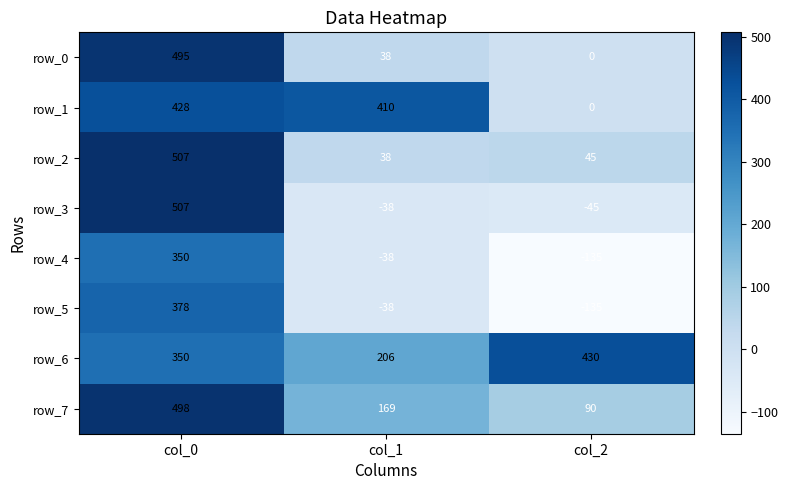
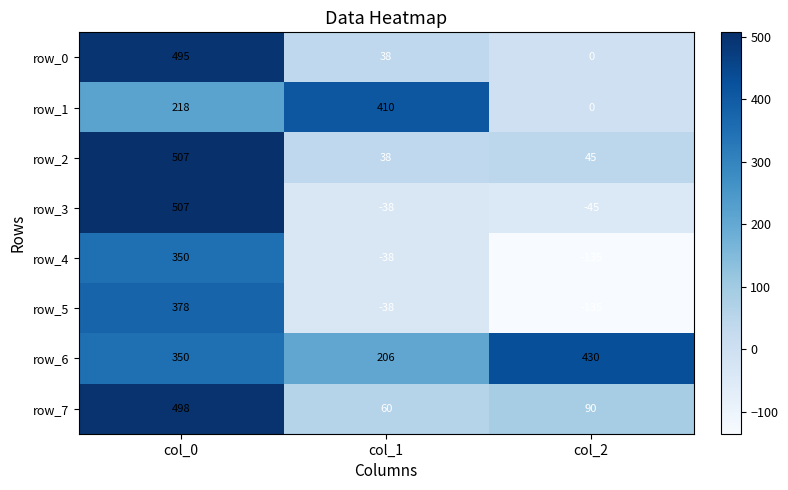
  {
    "row_0": {
      "col_0": 495,
      "col_1": 38,
      "col_2": 0
    },
    "row_1": {
-     "col_0": 428,
+     "col_0": 218,
      "col_1": 410,
      "col_2": 0
    },
    "row_2": {
      "col_0": 507,
      "col_1": 38,
      "col_2": 45
    },
    "row_3": {
      "col_0": 507
    },
    "row_4": {
      "col_0": 350
    },
    "row_5": {
      "col_0": 378
    },
    "row_6": {
      "col_0": 350,
      "col_1": 206,
      "col_2": 430
    },
    "row_7": {
      "col_0": 498,
-     "col_1": 169,
+     "col_1": 60,
      "col_2": 90
    }
  }
